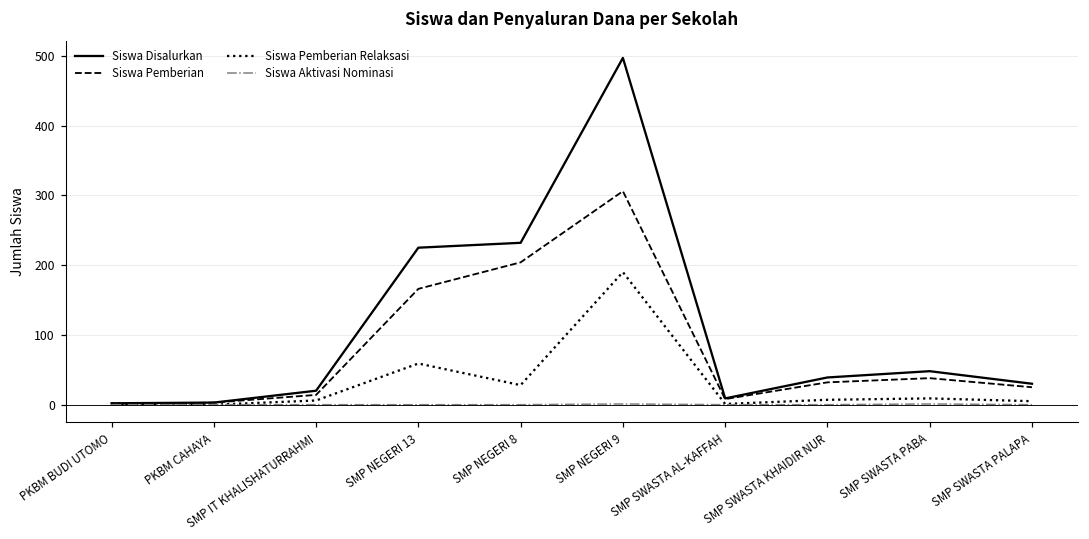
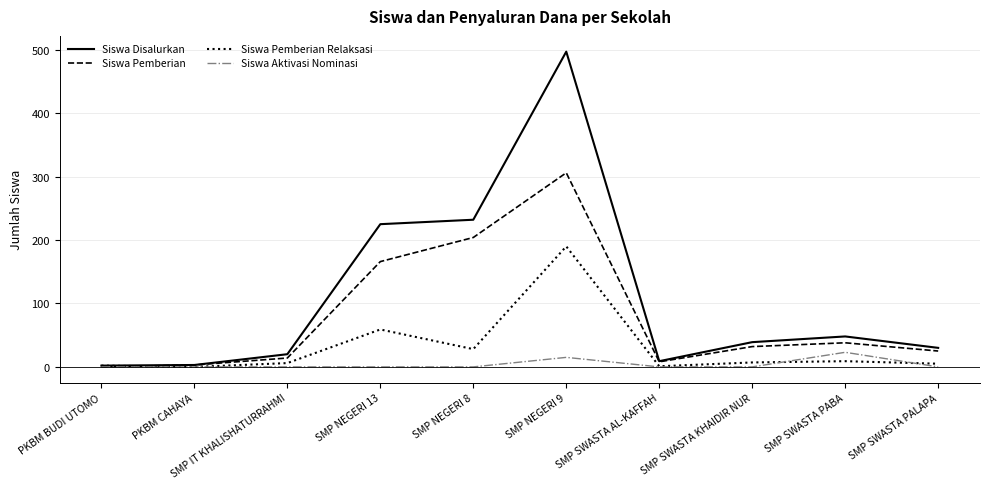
  {
    "Siswa Aktivasi Nominasi": {
      "SMP IT KHALISHATURRAHMI": 0,
      "SMP NEGERI 13": 0,
      "SMP NEGERI 8": 0,
-     "SMP NEGERI 9": 0,
+     "SMP NEGERI 9": 20,
      "SMP SWASTA KHAIDIR NUR": 0,
-     "SMP SWASTA PABA": 0,
+     "SMP SWASTA PABA": 20,
      "SMP SWASTA PALAPA": 0
    }
  }
